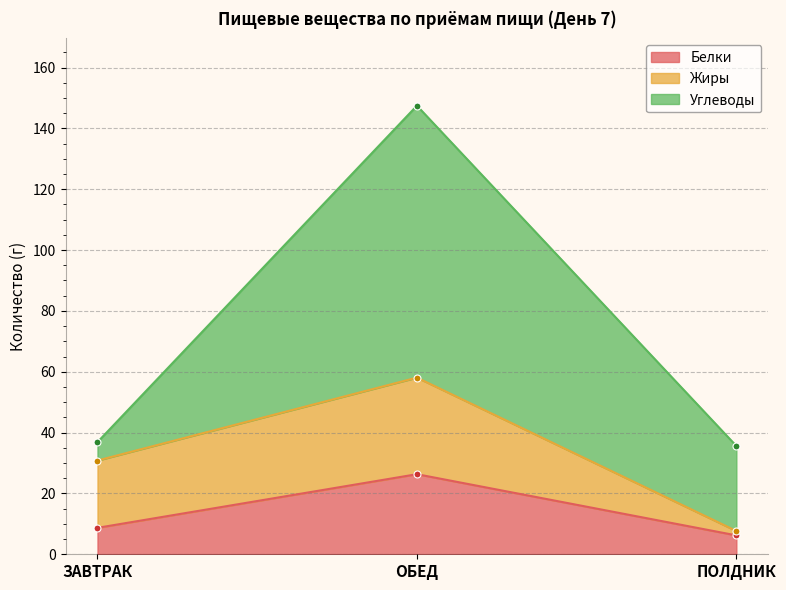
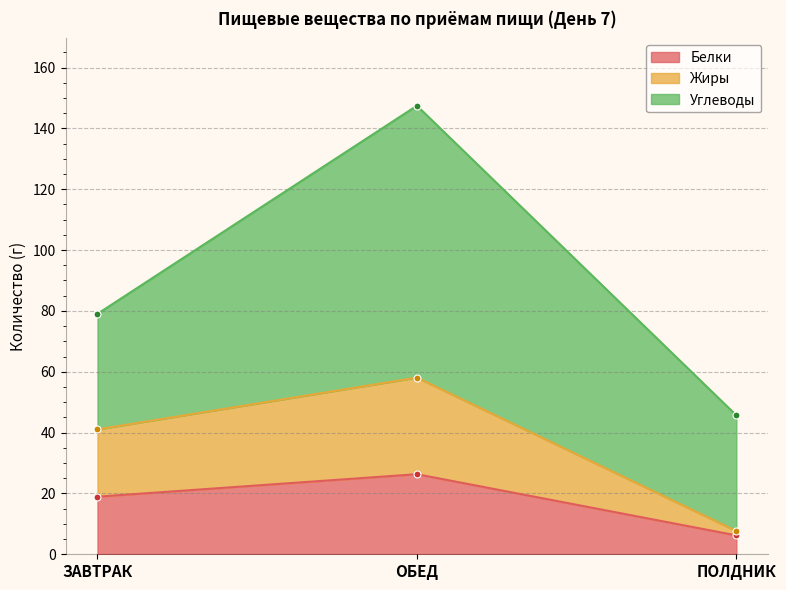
  {
    "Белки": {
-     "ЗАВТРАК": 9,
+     "ЗАВТРАК": 19,
      "ОБЕД": 26,
      "ПОЛДНИК": 6
    },
    "Жиры": {
      "ЗАВТРАК": 22,
      "ОБЕД": 32,
      "ПОЛДНИК": 1
    },
    "Углеводы": {
-     "ЗАВТРАК": 6,
+     "ЗАВТРАК": 38,
      "ОБЕД": 89,
-     "ПОЛДНИК": 28
+     "ПОЛДНИК": 38
    }
  }
